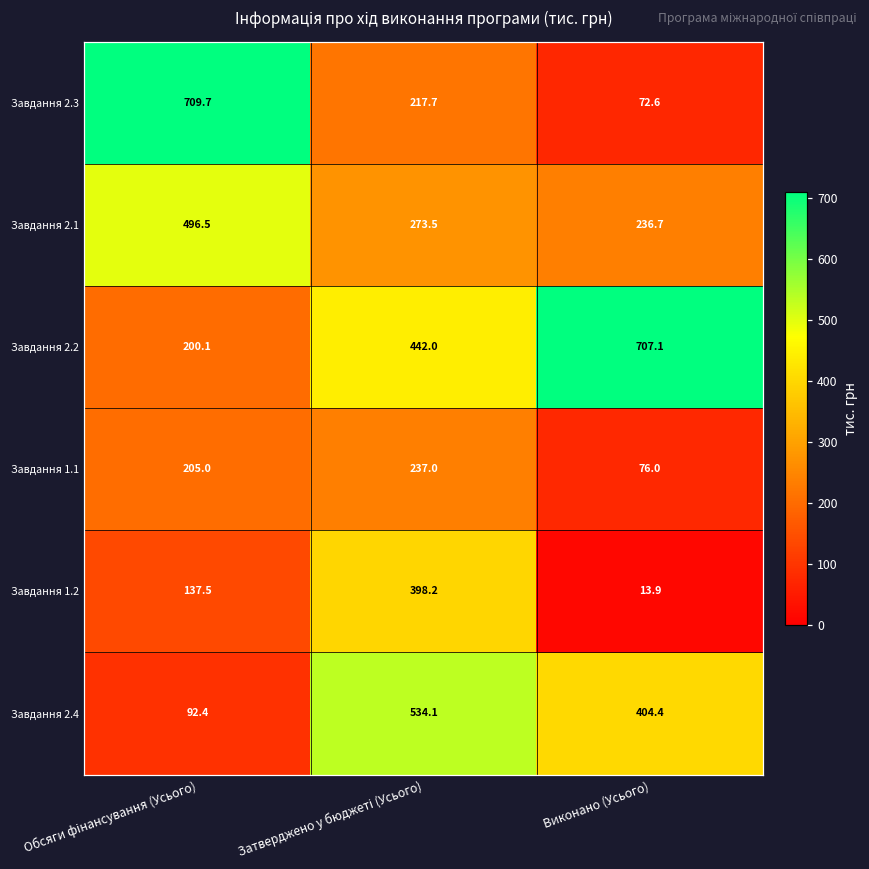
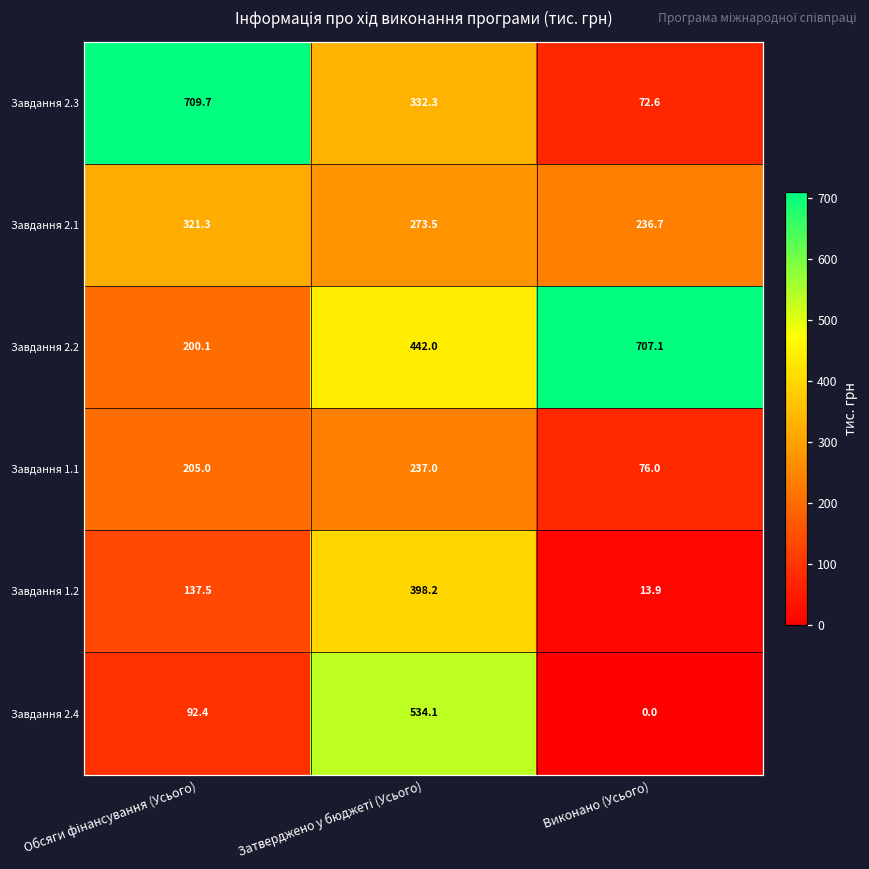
  {
    "Завдання 2.3": {
      "Обсяги фінансування (Усього)": 709.7,
-     "Затверджено у бюджеті (Усього)": 217.7,
+     "Затверджено у бюджеті (Усього)": 332.3,
      "Виконано (Усього)": 72.6
    },
    "Завдання 2.1": {
-     "Обсяги фінансування (Усього)": 496.5,
+     "Обсяги фінансування (Усього)": 321.3,
      "Затверджено у бюджеті (Усього)": 273.5,
      "Виконано (Усього)": 236.7
    },
    "Завдання 2.2": {
      "Обсяги фінансування (Усього)": 200.1,
      "Затверджено у бюджеті (Усього)": 442.0,
      "Виконано (Усього)": 707.1
    },
    "Завдання 1.1": {
      "Обсяги фінансування (Усього)": 205.0,
      "Затверджено у бюджеті (Усього)": 237.0,
      "Виконано (Усього)": 76.0
    },
    "Завдання 1.2": {
      "Обсяги фінансування (Усього)": 137.5,
      "Затверджено у бюджеті (Усього)": 398.2,
      "Виконано (Усього)": 13.9
    },
    "Завдання 2.4": {
      "Обсяги фінансування (Усього)": 92.4,
      "Затверджено у бюджеті (Усього)": 534.1,
-     "Виконано (Усього)": 404.4
+     "Виконано (Усього)": 0.0
    }
  }
